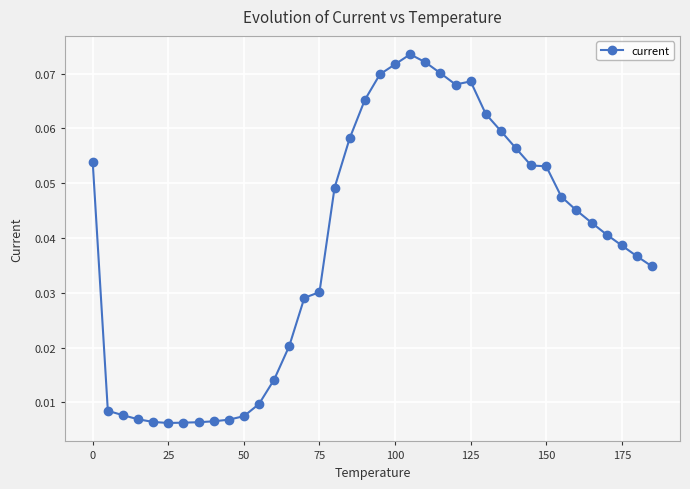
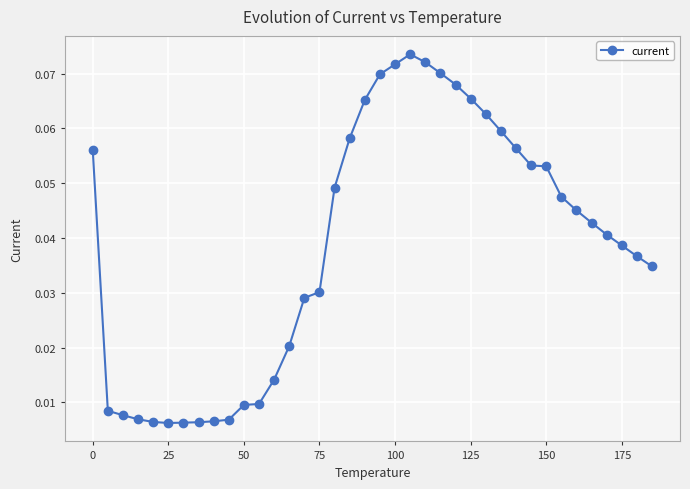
  {
-   "0": 0.054,
+   "0": 0.056,
    "25": 0.006,
-   "50": 0.007,
+   "50": 0.010,
    "75": 0.030,
    "100": 0.072,
-   "125": 0.069,
+   "125": 0.065,
    "150": 0.053,
    "175": 0.039
  }
